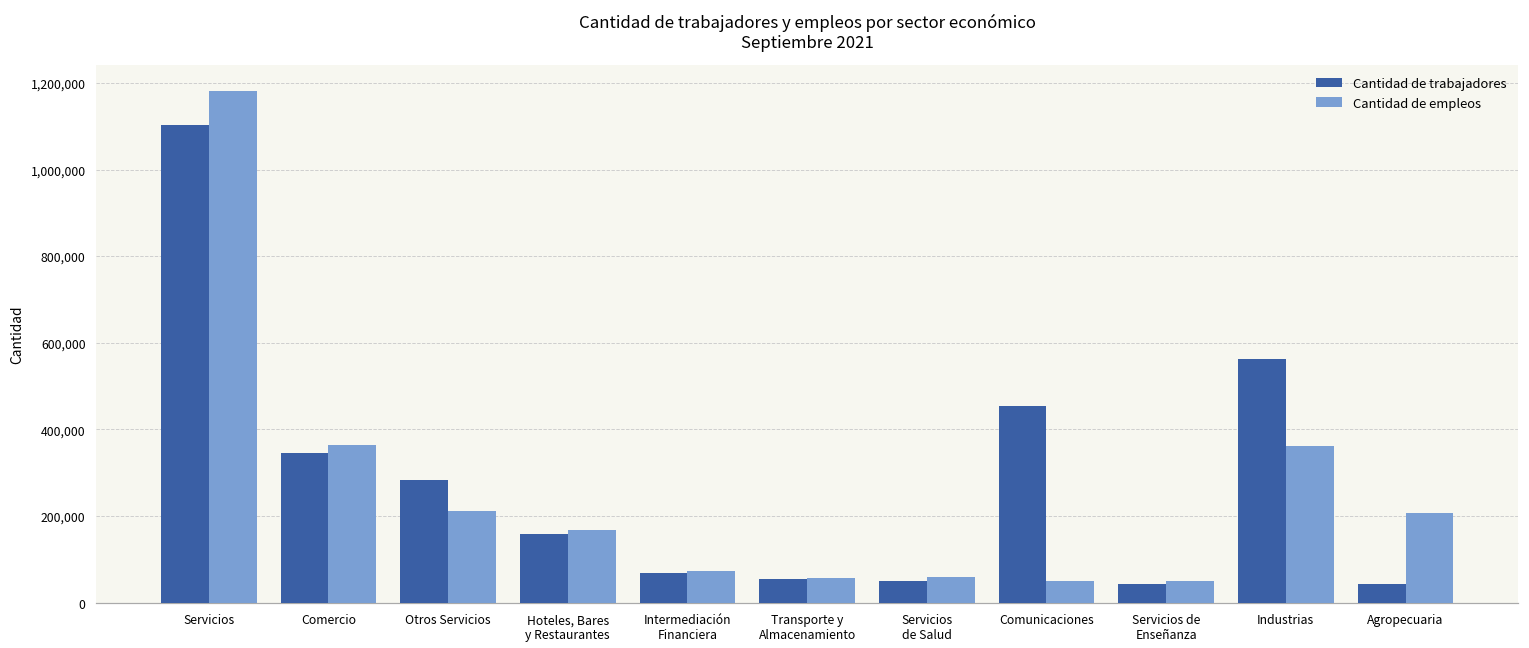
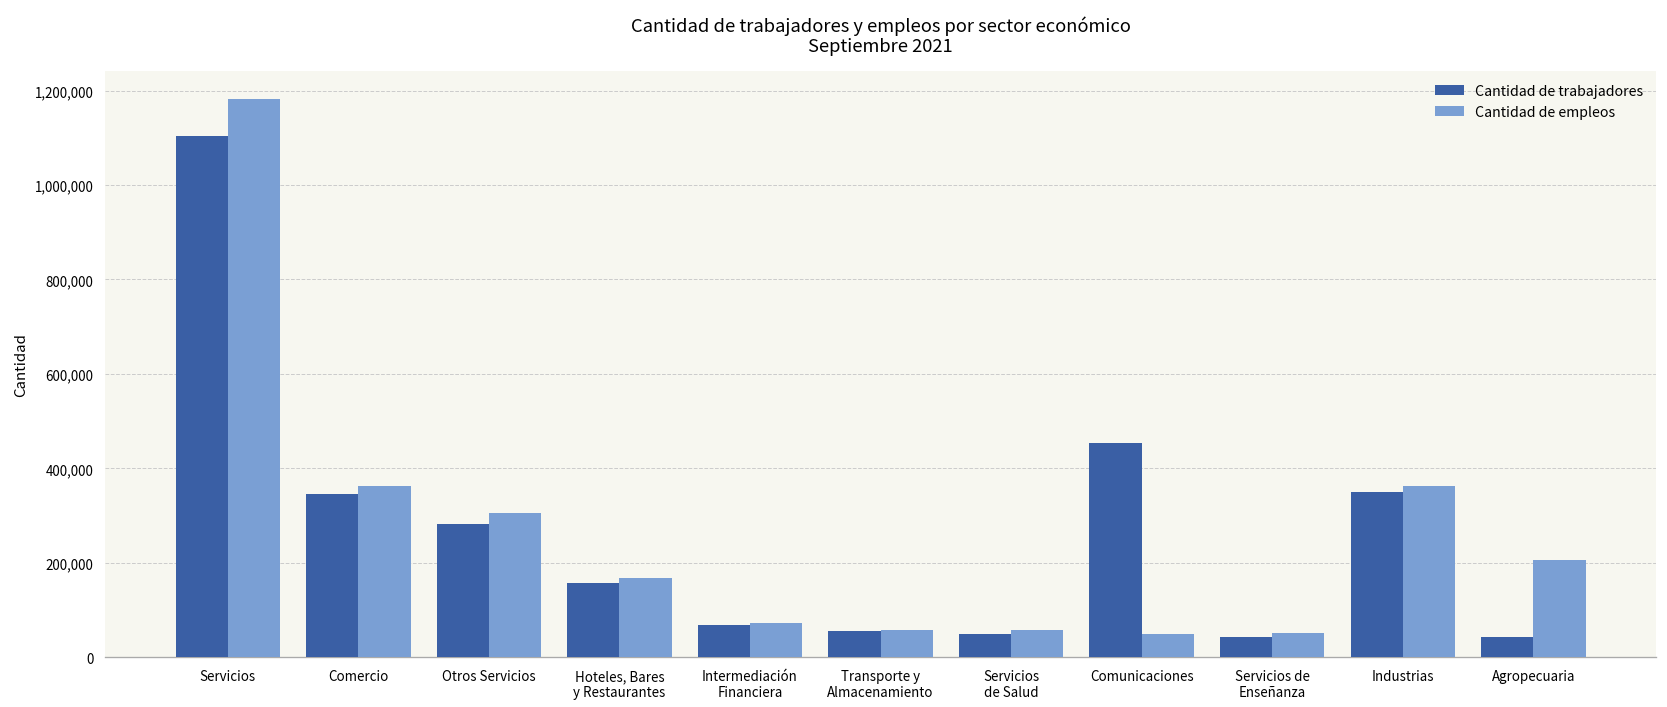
  {
    "Cantidad de trabajadores": {
      "Servicios": "1,100,000",
      "Comercio": "350,000",
      "Otros Servicios": "280,000",
      "Hoteles, Bares y Restaurantes": "160,000",
      "Intermediación Financiera": "70,000",
      "Transporte y Almacenamiento": "60,000",
      "Servicios de Salud": "50,000",
      "Comunicaciones": "450,000",
      "Servicios de Enseñanza": "40,000",
-     "Industrias": "560,000",
+     "Industrias": "350,000",
      "Agropecuaria": "40,000"
    },
    "Cantidad de empleos": {
      "Servicios": "1,180,000",
      "Comercio": "360,000",
-     "Otros Servicios": "210,000",
+     "Otros Servicios": "300,000",
      "Hoteles, Bares y Restaurantes": "170,000",
      "Intermediación Financiera": "70,000",
      "Transporte y Almacenamiento": "60,000",
      "Servicios de Salud": "60,000",
      "Comunicaciones": "50,000",
      "Servicios de Enseñanza": "50,000",
      "Industrias": "360,000",
      "Agropecuaria": "210,000"
    }
  }
